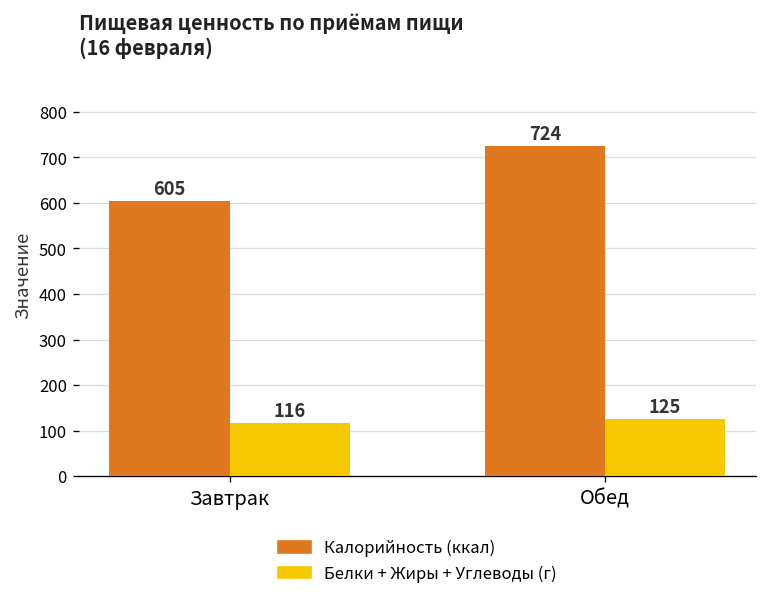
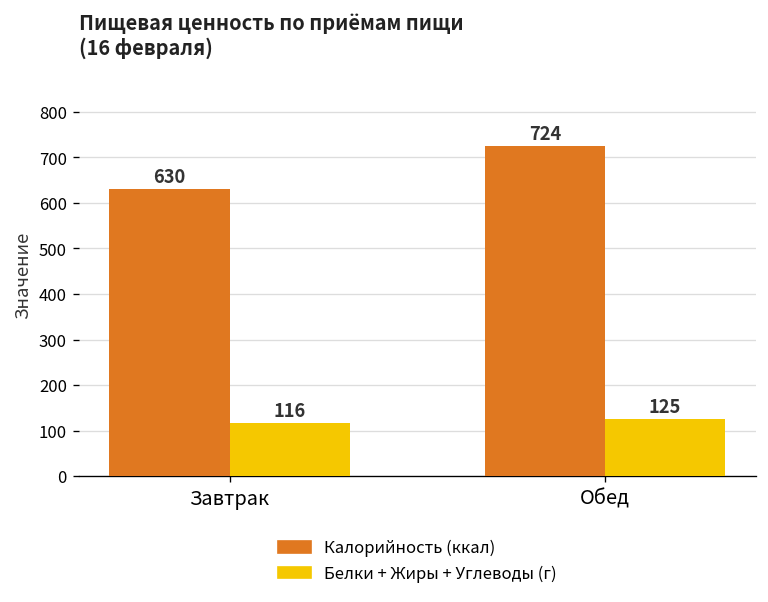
  {
    "Калорийность (ккал)": {
-     "Завтрак": 605,
+     "Завтрак": 630,
      "Обед": 724
    }
  }
